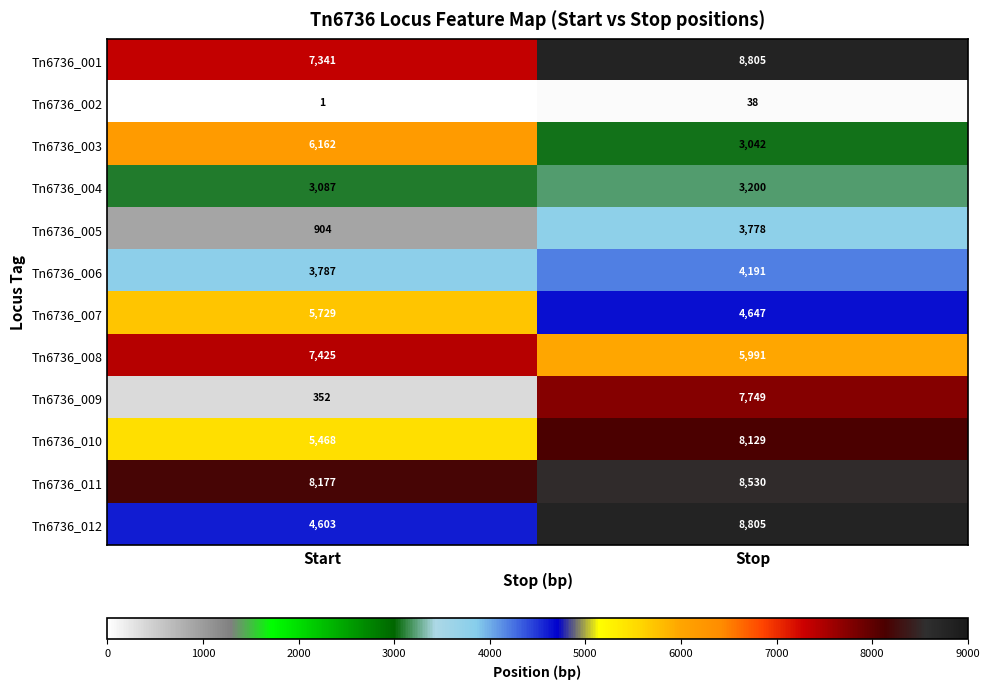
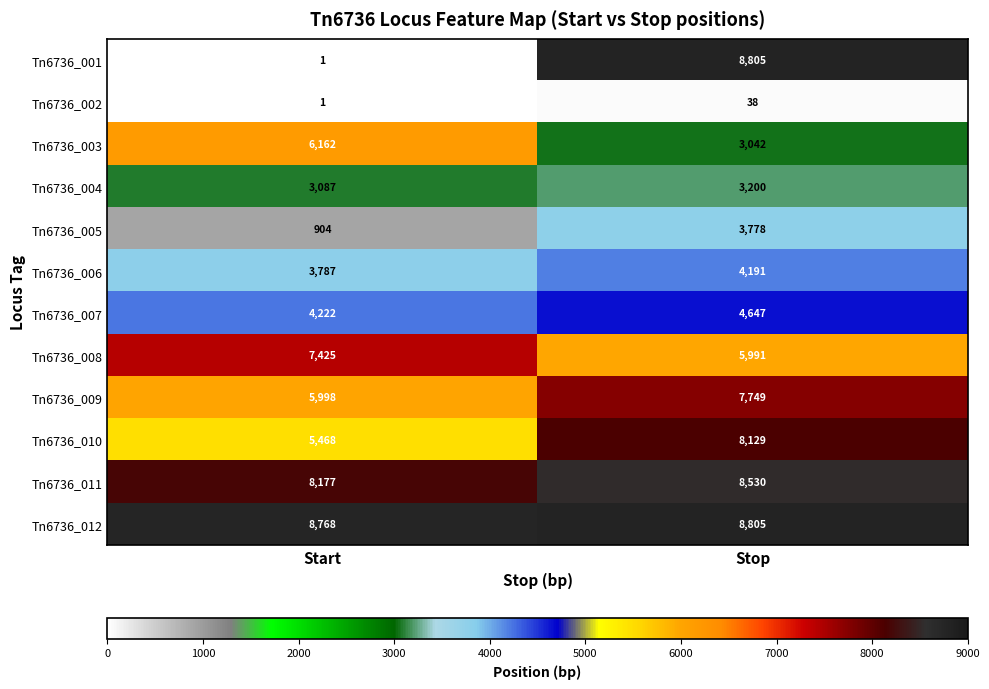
  {
    "Tn6736_001": {
-     "Start": "7,341",
+     "Start": "1",
      "Stop": "8,805"
    },
    "Tn6736_002": {
      "Start": "1",
      "Stop": "38"
    },
    "Tn6736_003": {
      "Start": "6,162",
      "Stop": "3,042"
    },
    "Tn6736_004": {
      "Start": "3,087",
      "Stop": "3,200"
    },
    "Tn6736_005": {
      "Start": "904",
      "Stop": "3,778"
    },
    "Tn6736_006": {
      "Start": "3,787",
      "Stop": "4,191"
    },
    "Tn6736_007": {
-     "Start": "5,729",
+     "Start": "4,222",
      "Stop": "4,647"
    },
    "Tn6736_008": {
      "Start": "7,425",
      "Stop": "5,991"
    },
    "Tn6736_009": {
-     "Start": "352",
+     "Start": "5,998",
      "Stop": "7,749"
    },
    "Tn6736_010": {
      "Start": "5,468",
      "Stop": "8,129"
    },
    "Tn6736_011": {
      "Start": "8,177",
      "Stop": "8,530"
    },
    "Tn6736_012": {
-     "Start": "4,603",
+     "Start": "8,768",
      "Stop": "8,805"
    }
  }
